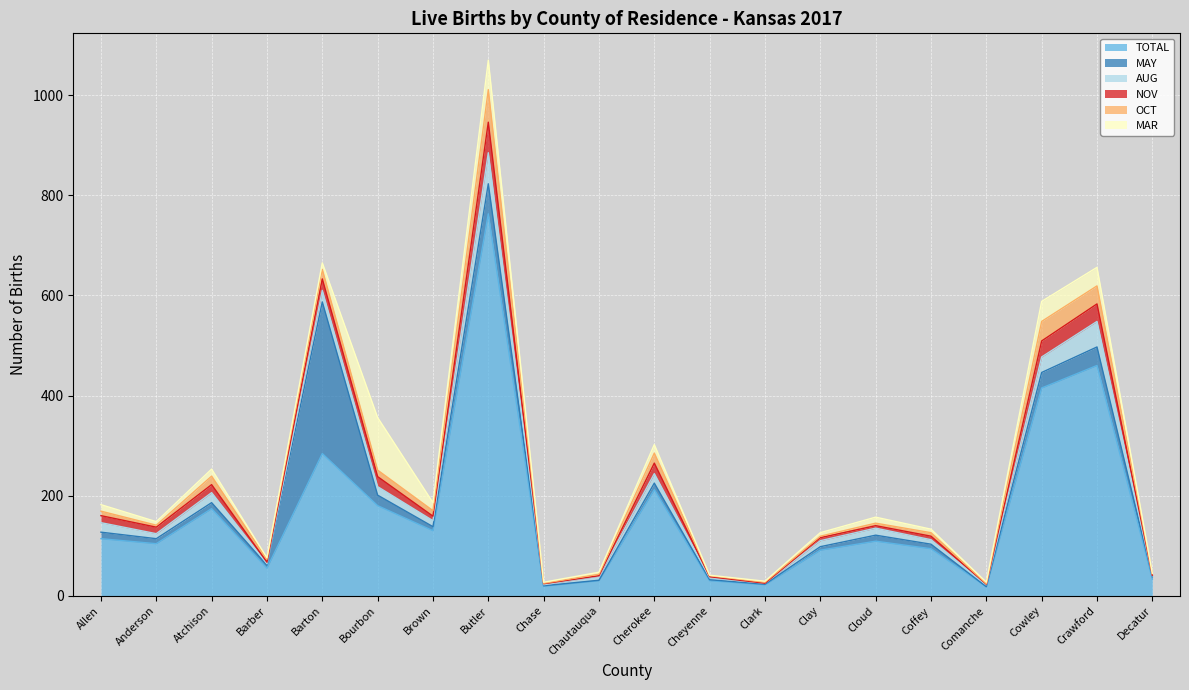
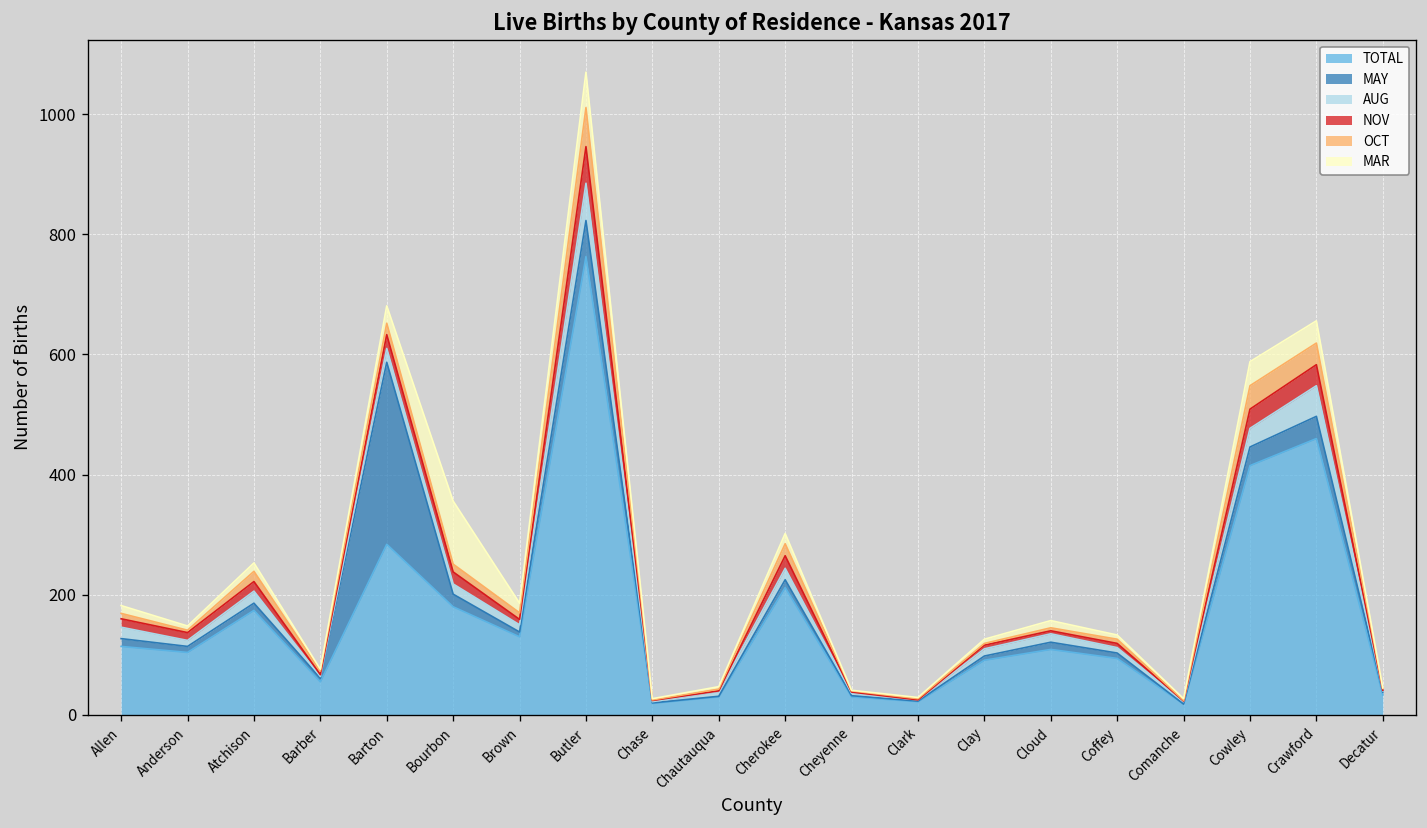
  {
    "TOTAL": {
      "Allen": 110,
      "Anderson": 100,
      "Atchison": 170,
      "Barber": 60,
      "Barton": 280,
      "Bourbon": 180,
      "Brown": 130,
      "Butler": 760,
      "Cherokee": 210,
      "Clay": 90,
      "Cloud": 110,
      "Coffey": 90,
      "Cowley": 420,
      "Crawford": 460
    },
    "MAY": {
      "Allen": 10,
      "Anderson": 10,
      "Atchison": 10,
      "Barton": 300,
      "Bourbon": 20,
      "Brown": 10,
      "Butler": 60,
      "Cherokee": 10,
      "Clay": 10,
      "Cloud": 10,
      "Coffey": 10,
      "Cowley": 30,
      "Crawford": 40
    },
    "AUG": {
      "Allen": 20,
      "Anderson": 10,
      "Atchison": 20,
      "Barton": 20,
      "Bourbon": 20,
      "Brown": 10,
      "Butler": 60,
      "Cherokee": 20,
      "Clay": 10,
      "Coffey": 10,
      "Cowley": 30,
      "Crawford": 50
    },
    "NOV": {
      "Allen": 10,
      "Atchison": 20,
      "Barton": 20,
      "Bourbon": 20,
      "Brown": 10,
      "Butler": 60,
      "Cherokee": 20,
      "Coffey": 10,
      "Cowley": 30,
      "Crawford": 40
    },
    "OCT": {
      "Allen": 10,
      "Atchison": 20,
      "Barton": 20,
      "Bourbon": 10,
      "Brown": 10,
      "Butler": 70,
      "Cherokee": 20,
      "Coffey": 10,
      "Cowley": 40,
      "Crawford": 40
    },
    "MAR": {
      "Allen": 10,
      "Anderson": 10,
      "Atchison": 10,
-     "Barton": 10,
+     "Barton": 30,
      "Bourbon": 110,
      "Brown": 20,
      "Butler": 60,
      "Cherokee": 20,
      "Clay": 10,
      "Cloud": 10,
      "Coffey": 10,
      "Cowley": 40,
      "Crawford": 40
    }
  }
